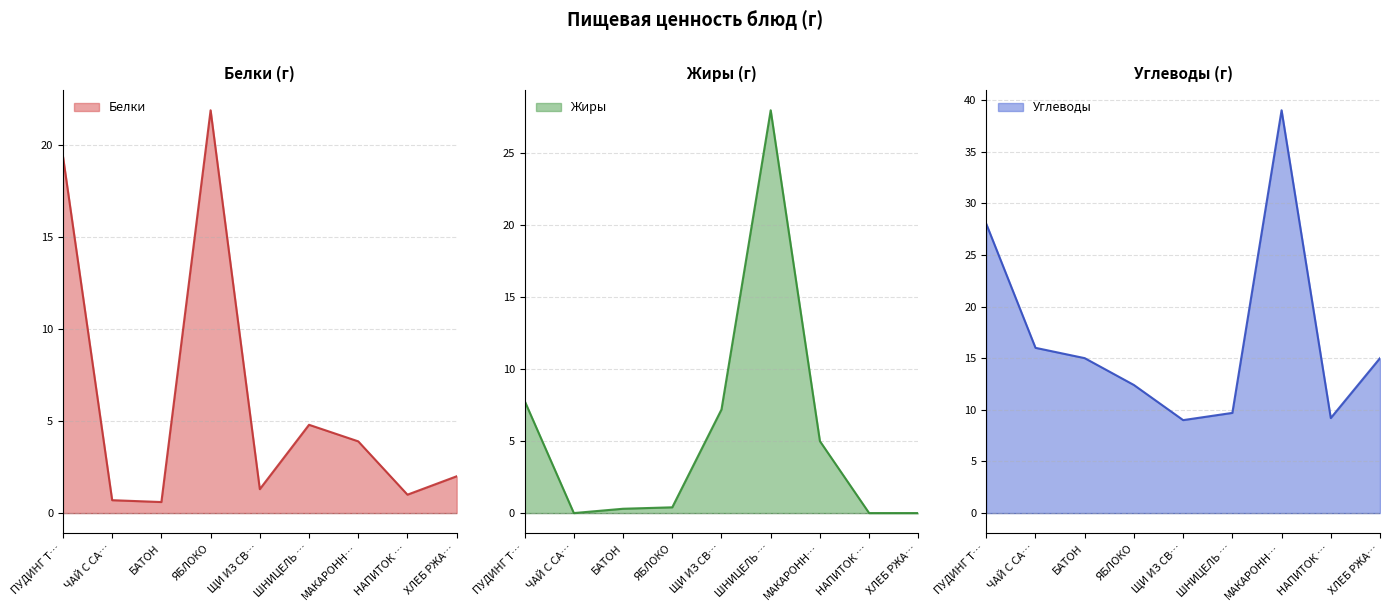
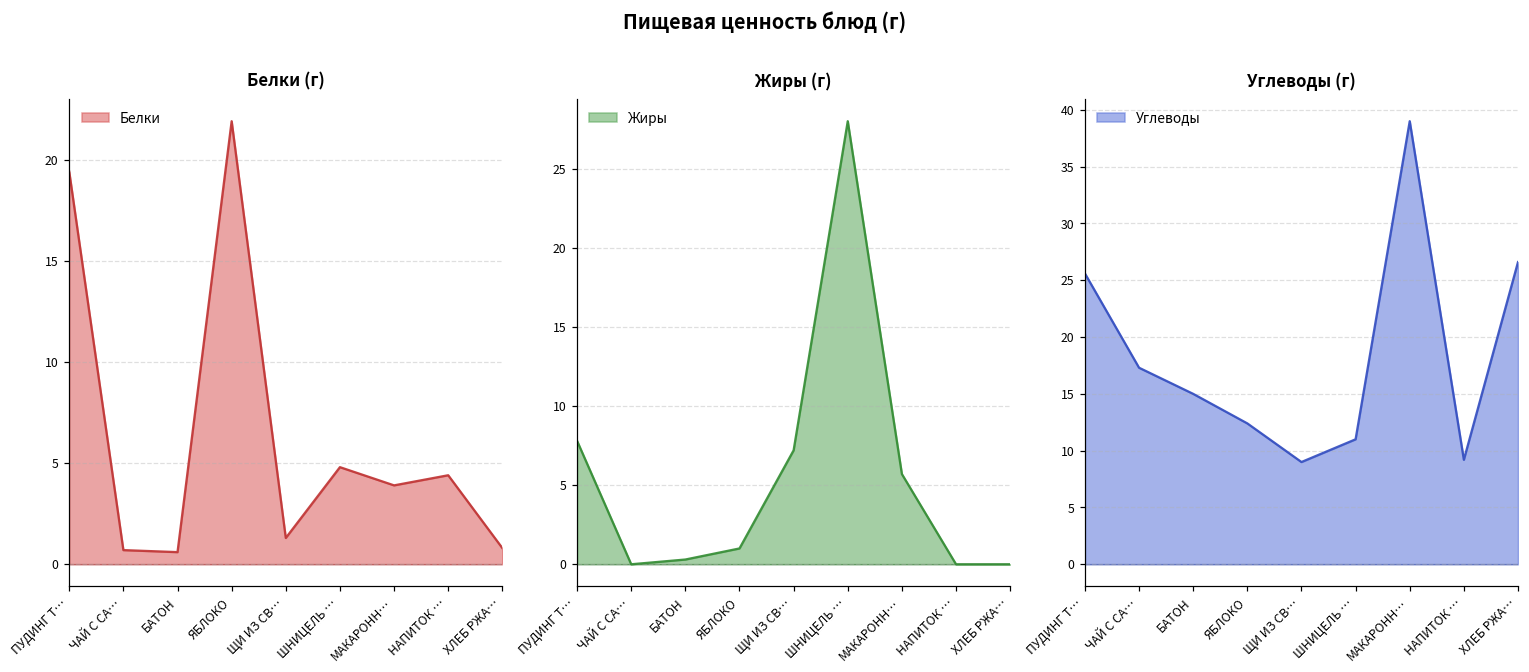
  {
    "Белки (г)": {
      "ПУДИНГ Т…": 19.4,
      "ЧАЙ С СА…": 0.7,
      "БАТОН": 0.6,
      "ЯБЛОКО": 21.9,
      "ЩИ ИЗ СВ…": 1.3,
      "ШНИЦЕЛЬ …": 4.8,
      "МАКАРОНН…": 3.9,
-     "НАПИТОК …": 1.0,
-     "ХЛЕБ РЖА…": 2.0
+     "НАПИТОК …": 4.4,
+     "ХЛЕБ РЖА…": 0.8
    },
    "Жиры (г)": {
      "ПУДИНГ Т…": 7.8,
      "ЧАЙ С СА…": 0.0,
      "БАТОН": 0.3,
-     "ЯБЛОКО": 0.4,
+     "ЯБЛОКО": 1.0,
      "ЩИ ИЗ СВ…": 7.2,
      "ШНИЦЕЛЬ …": 28.0,
-     "МАКАРОНН…": 5.0,
+     "МАКАРОНН…": 5.7,
      "НАПИТОК …": 0.0,
      "ХЛЕБ РЖА…": 0.0
    },
    "Углеводы (г)": {
-     "ПУДИНГ Т…": 28.0,
-     "ЧАЙ С СА…": 16.0,
+     "ПУДИНГ Т…": 25.6,
+     "ЧАЙ С СА…": 17.3,
      "БАТОН": 15.0,
      "ЯБЛОКО": 12.4,
      "ЩИ ИЗ СВ…": 9.0,
-     "ШНИЦЕЛЬ …": 9.7,
+     "ШНИЦЕЛЬ …": 11.0,
      "МАКАРОНН…": 39.0,
      "НАПИТОК …": 9.2,
-     "ХЛЕБ РЖА…": 15.0
+     "ХЛЕБ РЖА…": 26.6
    }
  }
